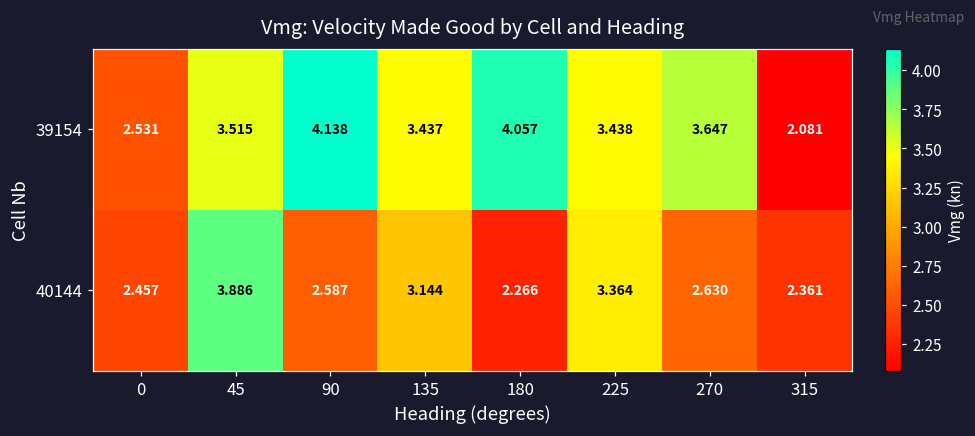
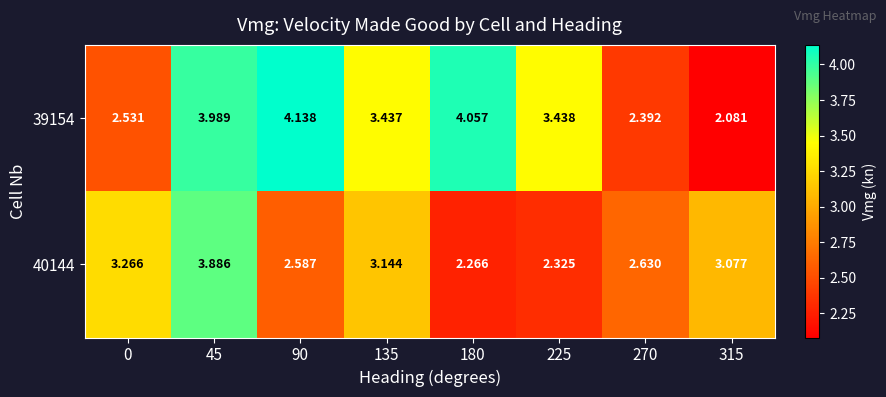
  {
    "39154": {
      "0": 2.531,
-     "45": 3.515,
+     "45": 3.989,
      "90": 4.138,
      "135": 3.437,
      "180": 4.057,
      "225": 3.438,
-     "270": 3.647,
+     "270": 2.392,
      "315": 2.081
    },
    "40144": {
-     "0": 2.457,
+     "0": 3.266,
      "45": 3.886,
      "90": 2.587,
      "135": 3.144,
      "180": 2.266,
-     "225": 3.364,
+     "225": 2.325,
      "270": 2.630,
-     "315": 2.361
+     "315": 3.077
    }
  }
